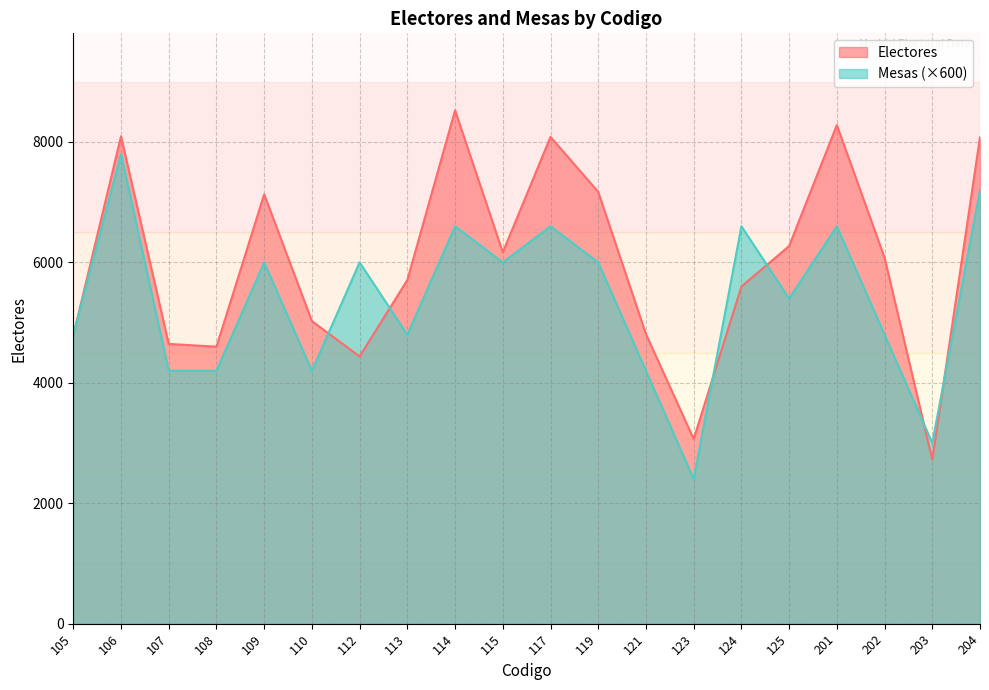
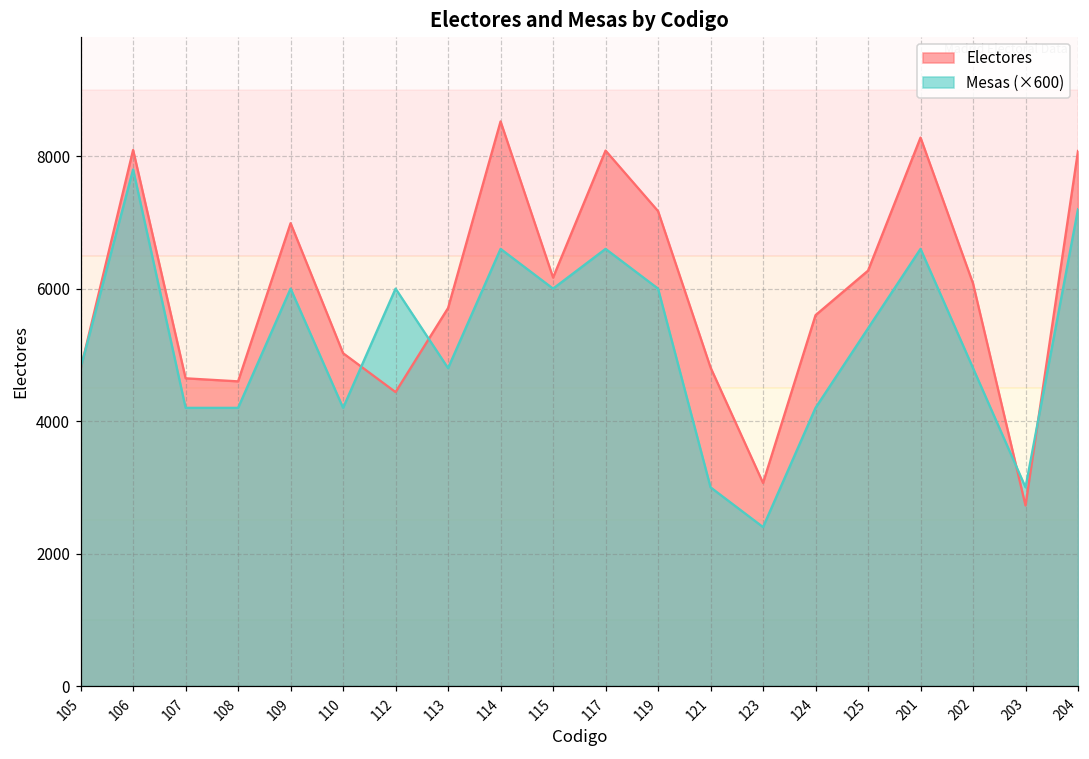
  {
    "Electores": {
      "106": 8100,
      "107": 4600,
      "108": 4600,
-     "109": 7100,
+     "109": 7000,
      "110": 5000,
      "112": 4400,
      "113": 5700,
      "114": 8500,
      "115": 6200,
      "117": 8100,
      "119": 7200,
      "121": 4800,
      "123": 3100,
      "124": 5600,
      "125": 6300,
      "201": 8300,
      "202": 6100,
      "203": 2700,
      "204": 8100
    },
    "Mesas (×600)": {
      "106": 7800,
      "107": 4200,
      "108": 4200,
      "109": 6000,
      "110": 4200,
      "112": 6000,
      "113": 4800,
      "114": 6600,
      "115": 6000,
      "117": 6600,
      "119": 6000,
-     "121": 4200,
+     "121": 3000,
      "123": 2400,
-     "124": 6600,
+     "124": 4200,
      "125": 5400,
      "201": 6600,
      "202": 4800,
      "203": 3000,
      "204": 7200
    }
  }
